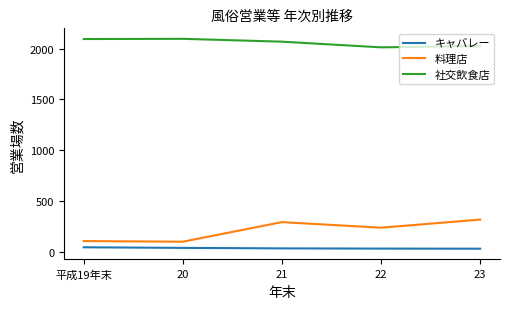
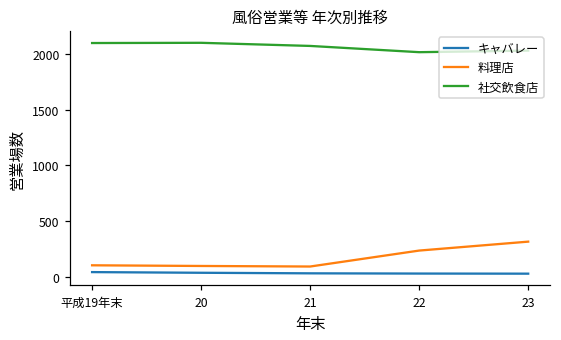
  {
    "キャバレー": {
      "平成19年末": 40,
      "20": 40,
      "21": 30,
      "22": 30,
      "23": 30
    },
    "料理店": {
      "平成19年末": 100,
      "20": 100,
-     "21": 290,
+     "21": 90,
      "22": 240,
      "23": 320
    },
    "社交飲食店": {
      "平成19年末": 2100,
      "20": 2100,
      "21": 2070,
      "22": 2010
    }
  }
